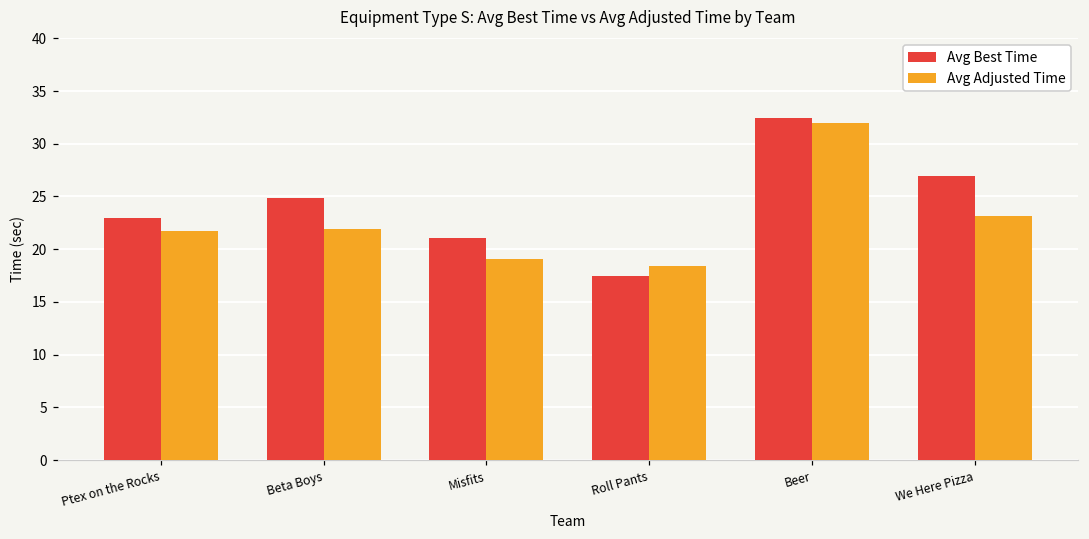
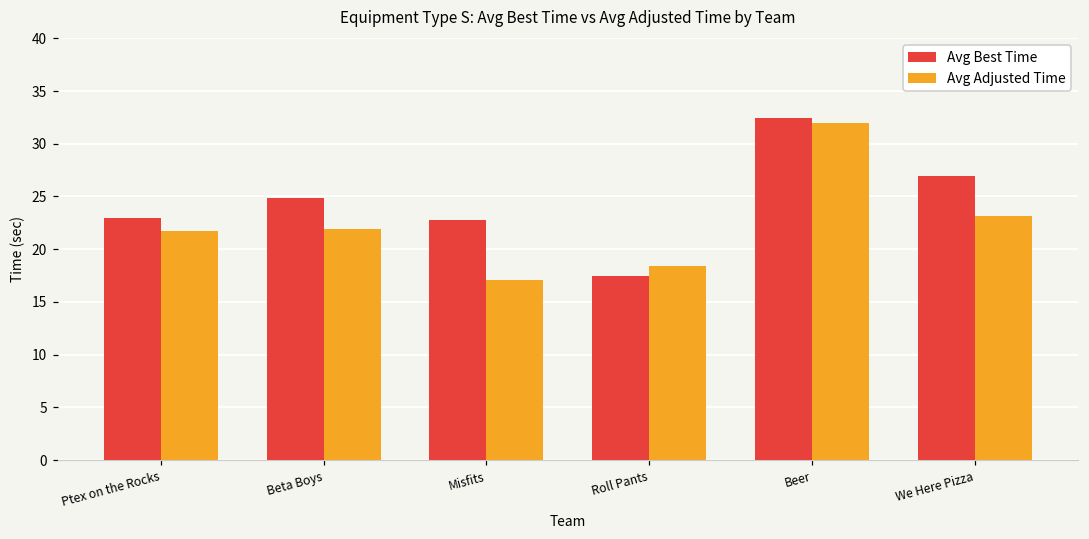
  {
    "Avg Best Time": {
      "Ptex on the Rocks": 23,
      "Beta Boys": 25,
-     "Misfits": 21,
+     "Misfits": 23,
      "Roll Pants": 18,
      "Beer": 32,
      "We Here Pizza": 27
    },
    "Avg Adjusted Time": {
      "Ptex on the Rocks": 22,
      "Beta Boys": 22,
-     "Misfits": 19,
+     "Misfits": 17,
      "Roll Pants": 18,
      "Beer": 32,
      "We Here Pizza": 23
    }
  }
